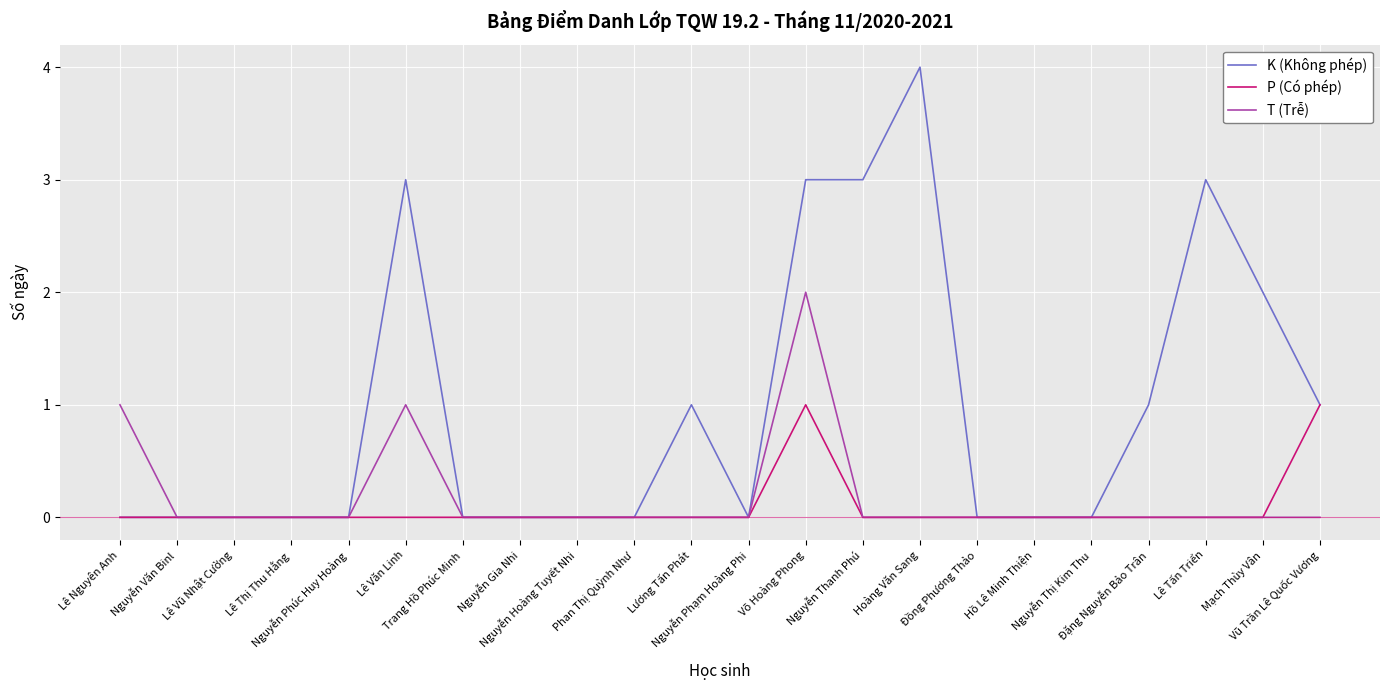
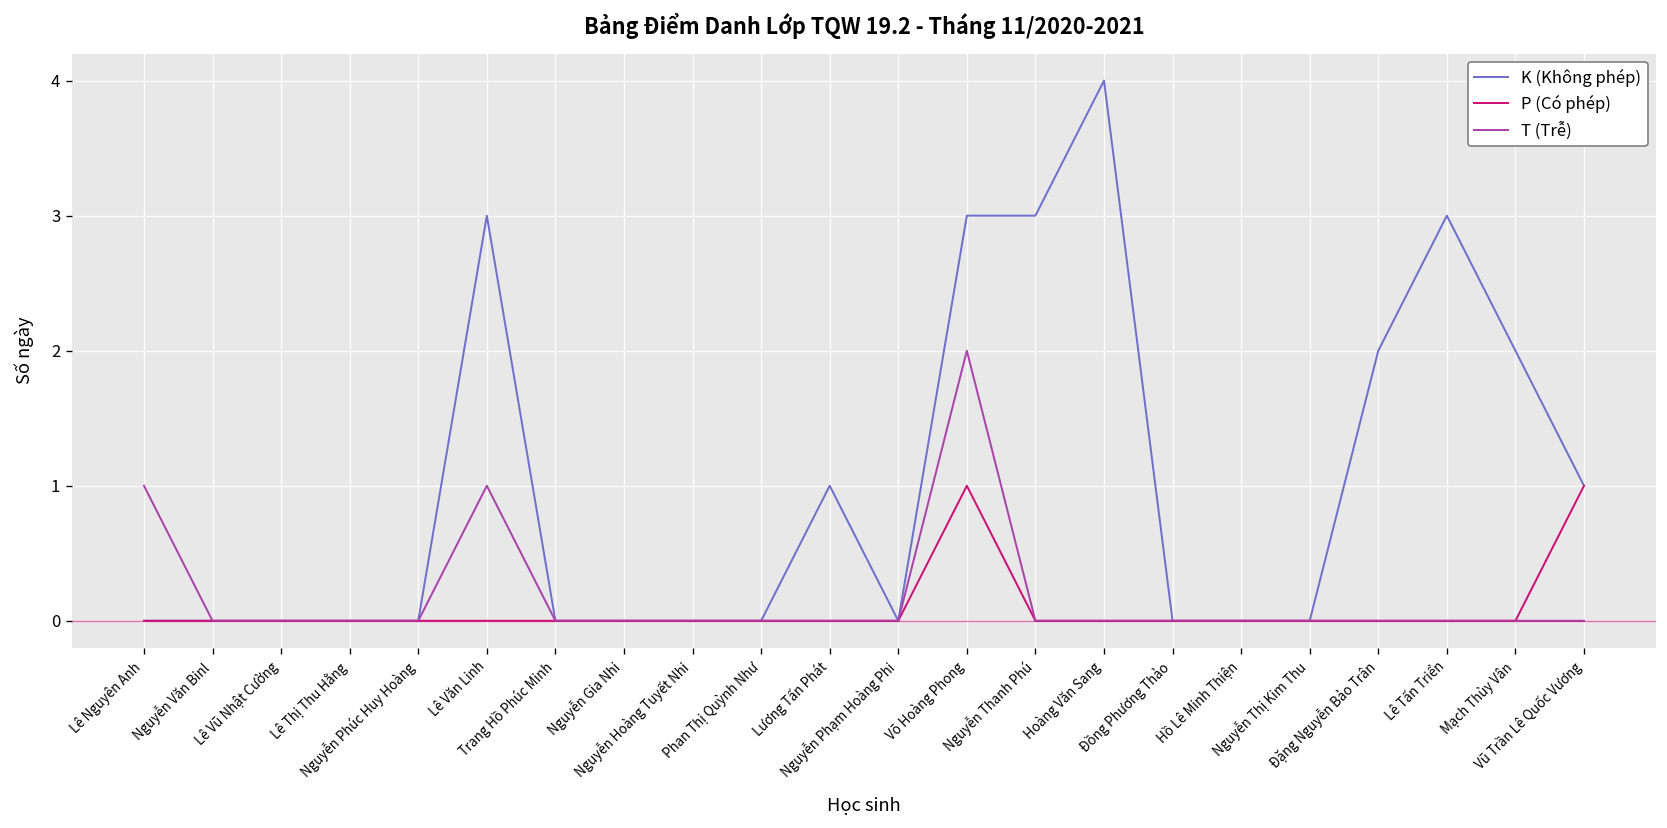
  {
    "K (Không phép)": {
      "Lê Văn Linh": 3,
      "Lương Tấn Phát": 1,
      "Võ Hoàng Phong": 3,
      "Nguyễn Thanh Phú": 3,
      "Hoàng Văn Sang": 4,
-     "Đặng Nguyễn Bảo Trân": 1,
+     "Đặng Nguyễn Bảo Trân": 2,
      "Lê Tấn Triển": 3,
      "Mạch Thùy Vân": 2
    },
    "P (Có phép)": {
      "Lê Văn Linh": 0,
      "Võ Hoàng Phong": 1
    },
    "T (Trễ)": {
      "Lê Nguyên Anh": 1,
      "Lê Văn Linh": 1,
      "Võ Hoàng Phong": 2,
      "Vũ Trần Lê Quốc Vương": 0
    }
  }
